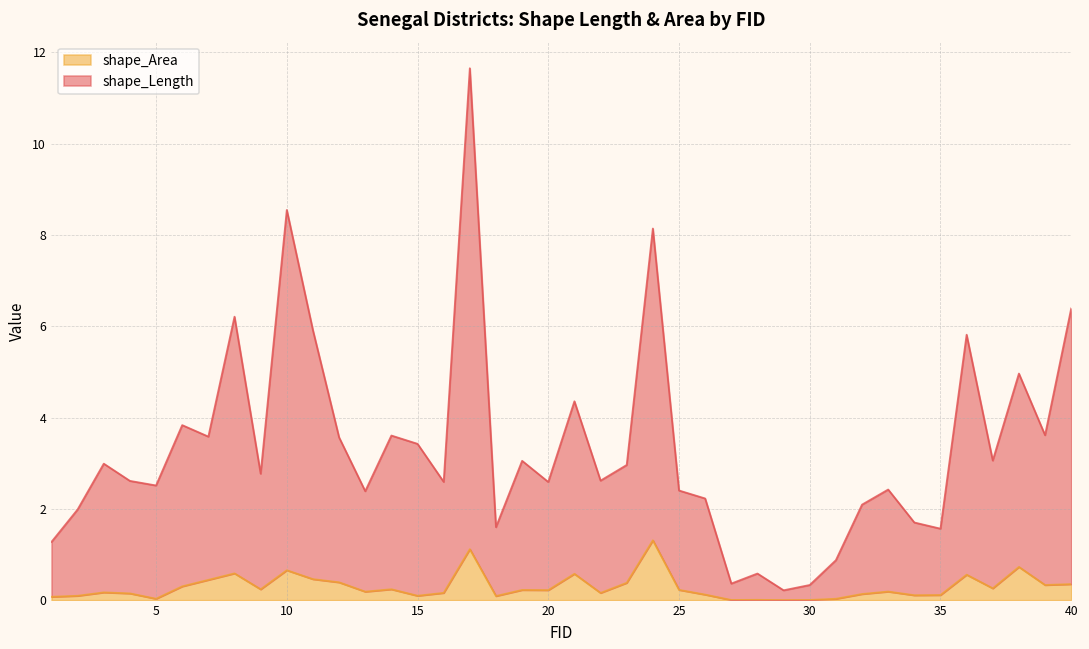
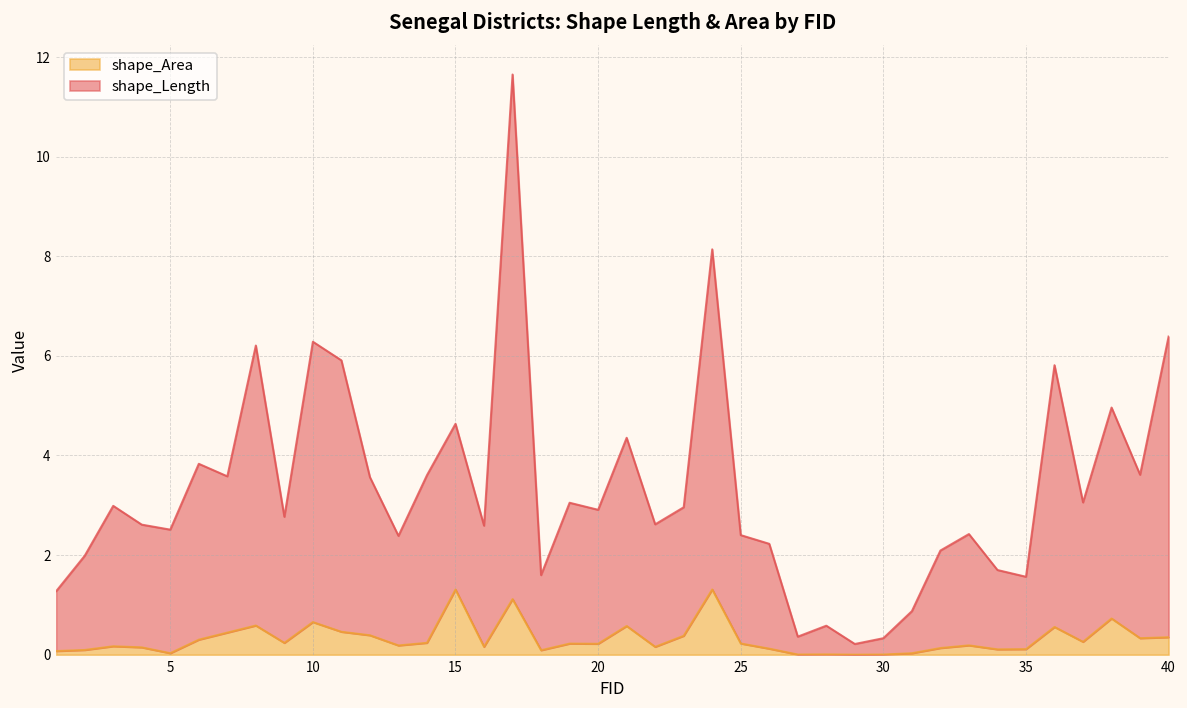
  {
    "shape_Area": {
      "5": 0.0,
      "10": 0.7,
-     "15": 0.1,
+     "15": 1.3,
      "20": 0.2,
      "25": 0.2,
      "30": 0.0,
      "35": 0.1,
      "40": 0.4
    },
    "shape_Length": {
      "5": 2.5,
-     "10": 7.9,
+     "10": 5.6,
      "15": 3.3,
-     "20": 2.4,
+     "20": 2.7,
      "25": 2.2,
      "30": 0.3,
      "35": 1.5,
      "40": 6.0
    }
  }
